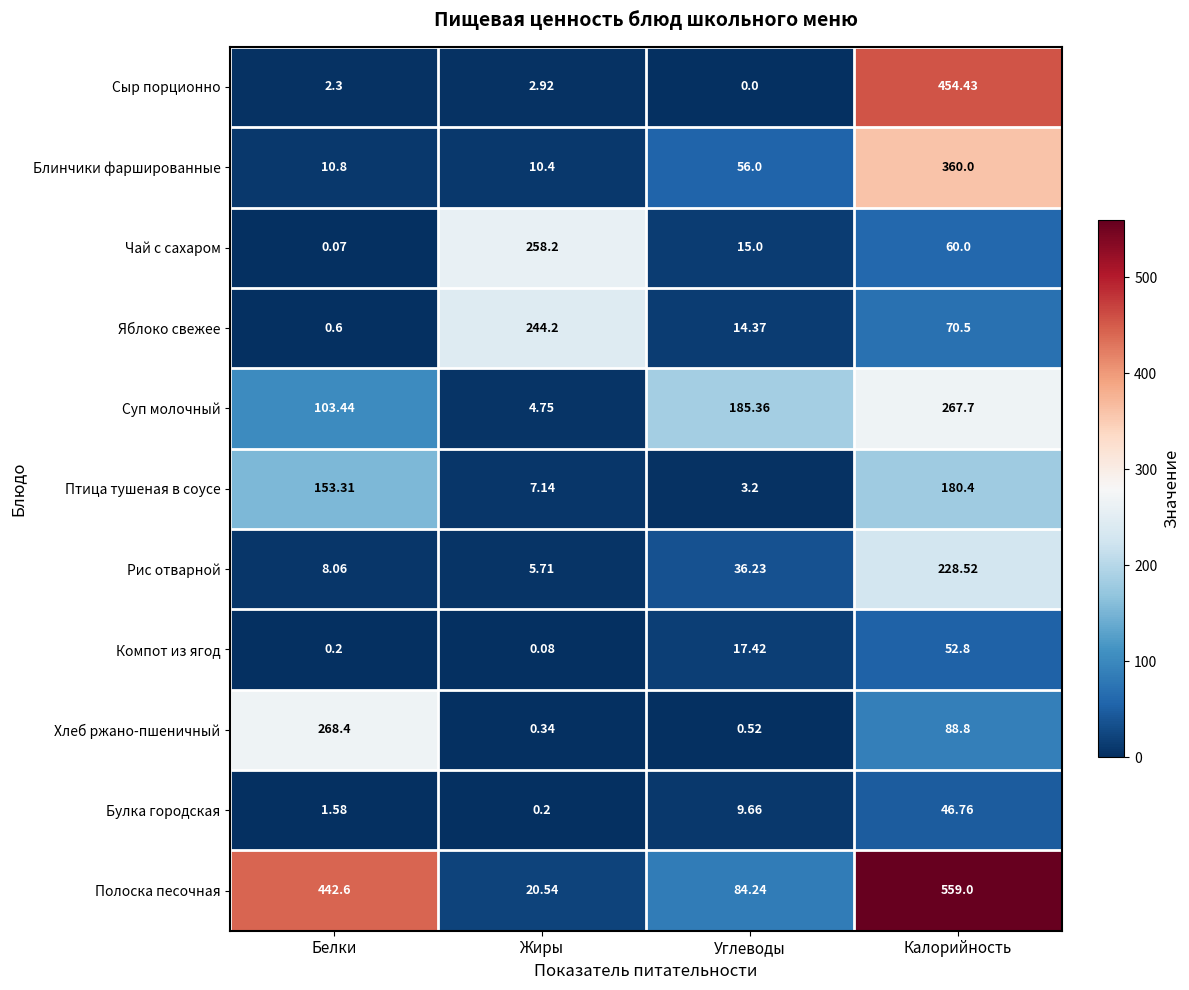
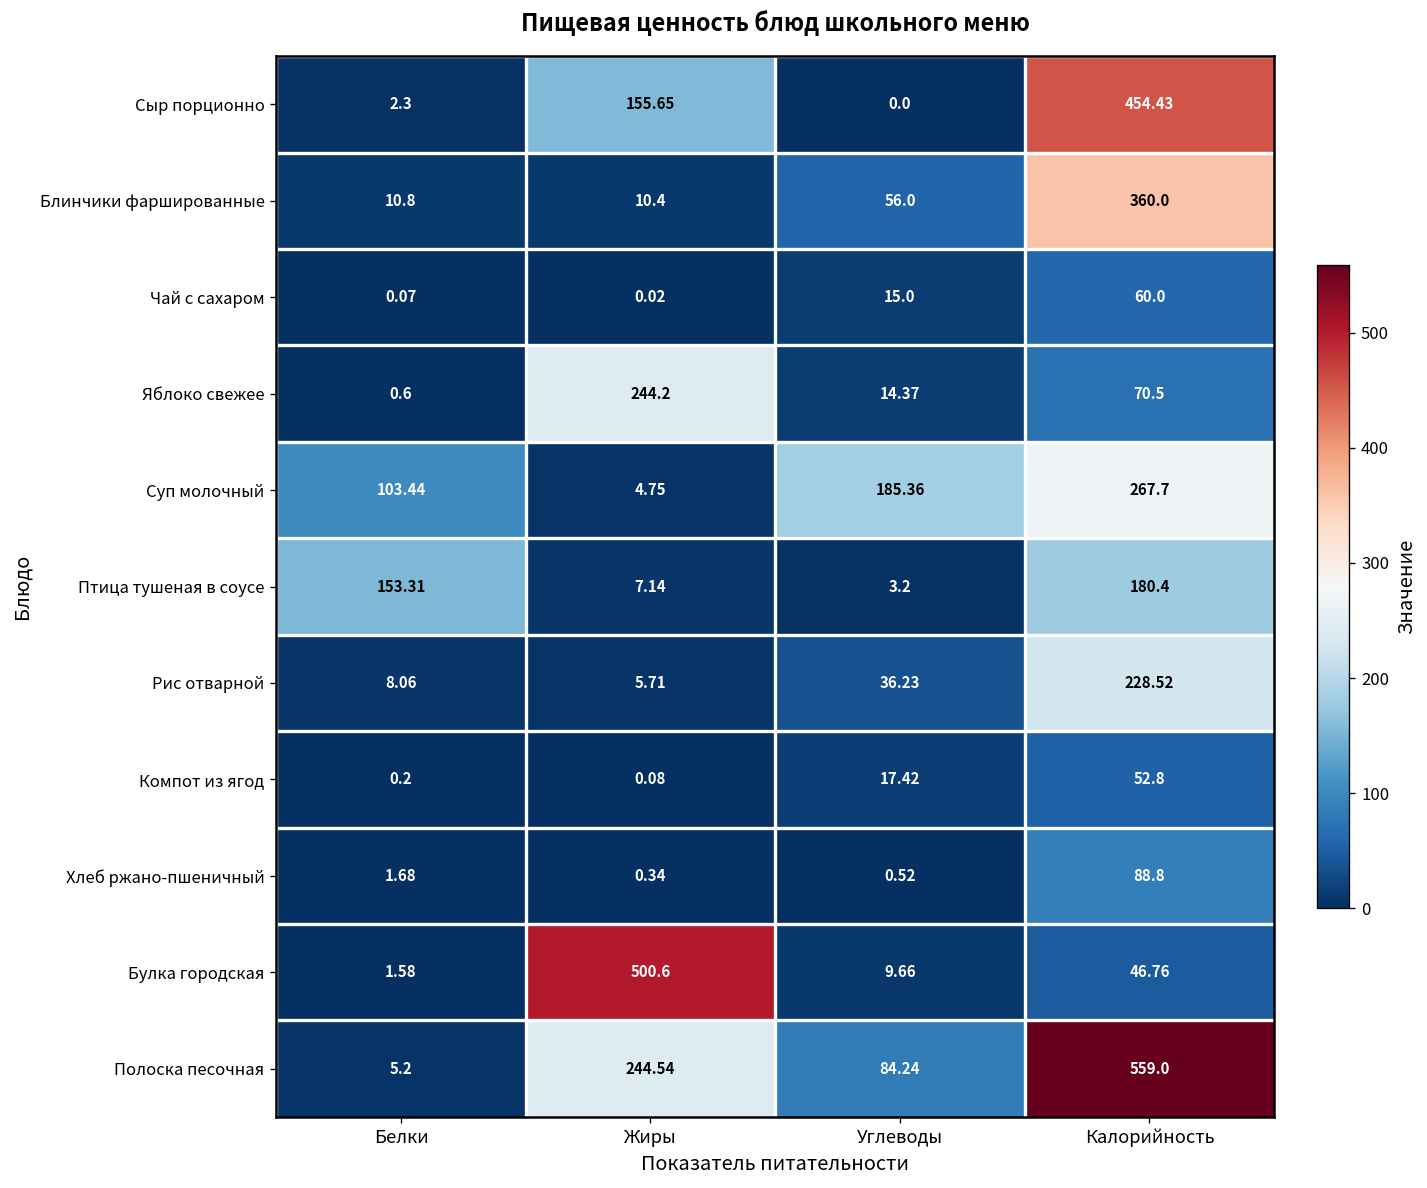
  {
    "Сыр порционно": {
      "Белки": 2.3,
-     "Жиры": 2.92,
+     "Жиры": 155.65,
      "Углеводы": 0.0,
      "Калорийность": 454.43
    },
    "Блинчики фаршированные": {
      "Белки": 10.8,
      "Жиры": 10.4,
      "Углеводы": 56.0,
      "Калорийность": 360.0
    },
    "Чай с сахаром": {
      "Белки": 0.07,
-     "Жиры": 258.2,
+     "Жиры": 0.02,
      "Углеводы": 15.0,
      "Калорийность": 60.0
    },
    "Яблоко свежее": {
      "Белки": 0.6,
      "Жиры": 244.2,
      "Углеводы": 14.37,
      "Калорийность": 70.5
    },
    "Суп молочный": {
      "Белки": 103.44,
      "Жиры": 4.75,
      "Углеводы": 185.36,
      "Калорийность": 267.7
    },
    "Птица тушеная в соусе": {
      "Белки": 153.31,
      "Жиры": 7.14,
      "Углеводы": 3.2,
      "Калорийность": 180.4
    },
    "Рис отварной": {
      "Белки": 8.06,
      "Жиры": 5.71,
      "Углеводы": 36.23,
      "Калорийность": 228.52
    },
    "Компот из ягод": {
      "Белки": 0.2,
      "Жиры": 0.08,
      "Углеводы": 17.42,
      "Калорийность": 52.8
    },
    "Хлеб ржано-пшеничный": {
-     "Белки": 268.4,
+     "Белки": 1.68,
      "Жиры": 0.34,
      "Углеводы": 0.52,
      "Калорийность": 88.8
    },
    "Булка городская": {
      "Белки": 1.58,
-     "Жиры": 0.2,
+     "Жиры": 500.6,
      "Углеводы": 9.66,
      "Калорийность": 46.76
    },
    "Полоска песочная": {
-     "Белки": 442.6,
-     "Жиры": 20.54,
+     "Белки": 5.2,
+     "Жиры": 244.54,
      "Углеводы": 84.24,
      "Калорийность": 559.0
    }
  }
